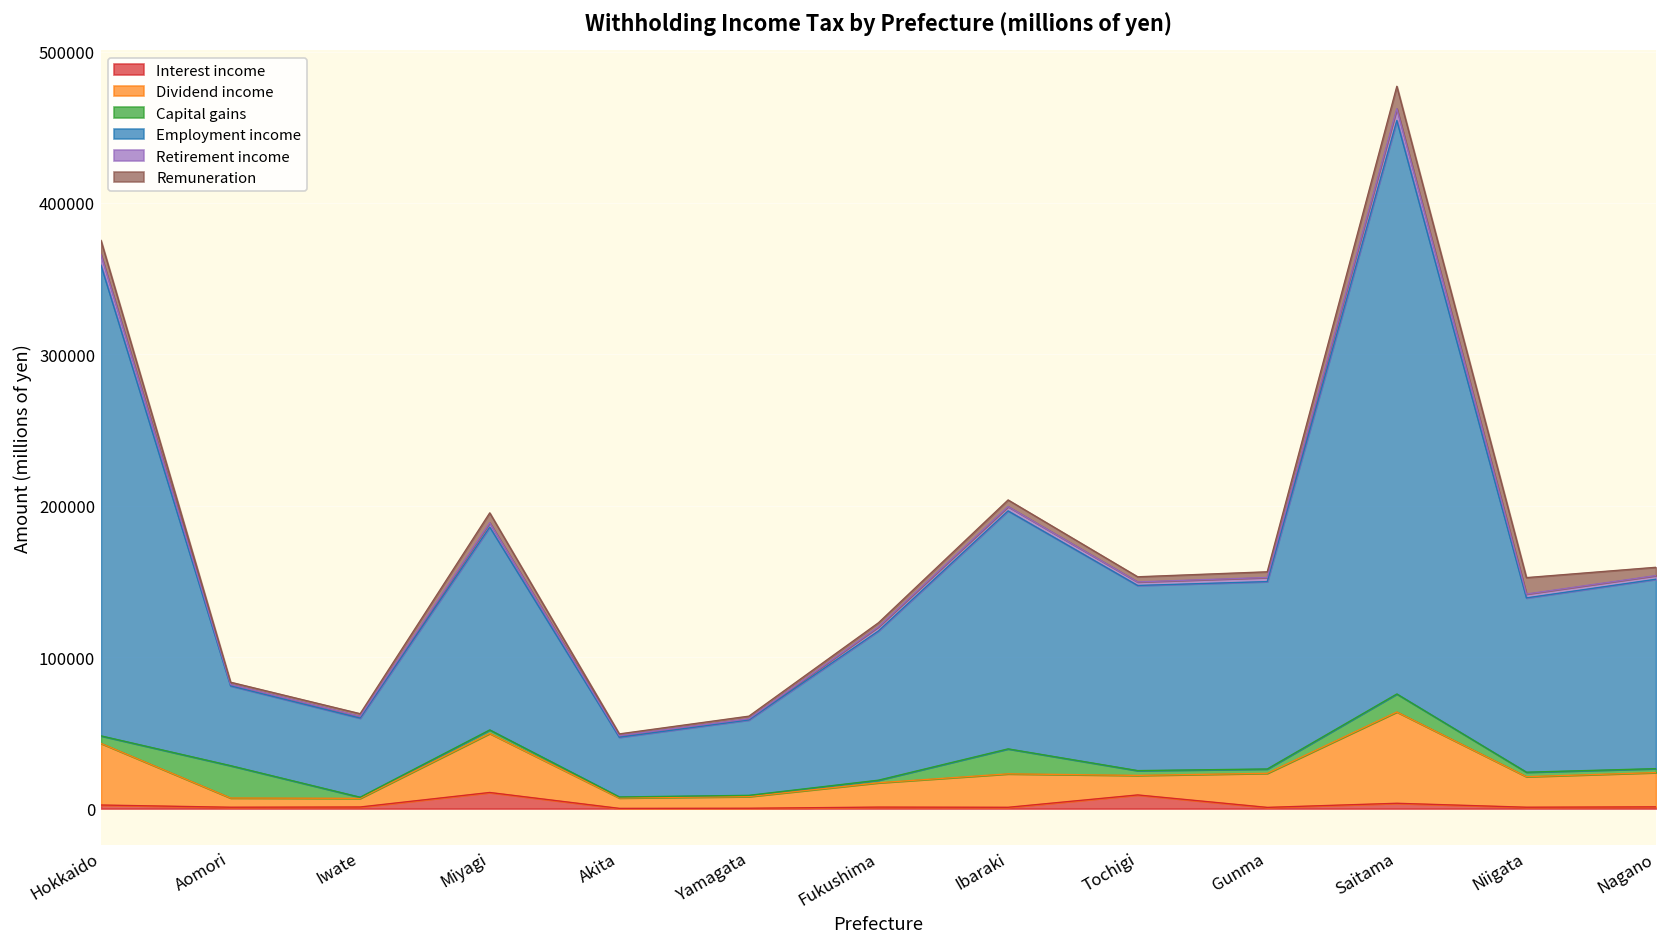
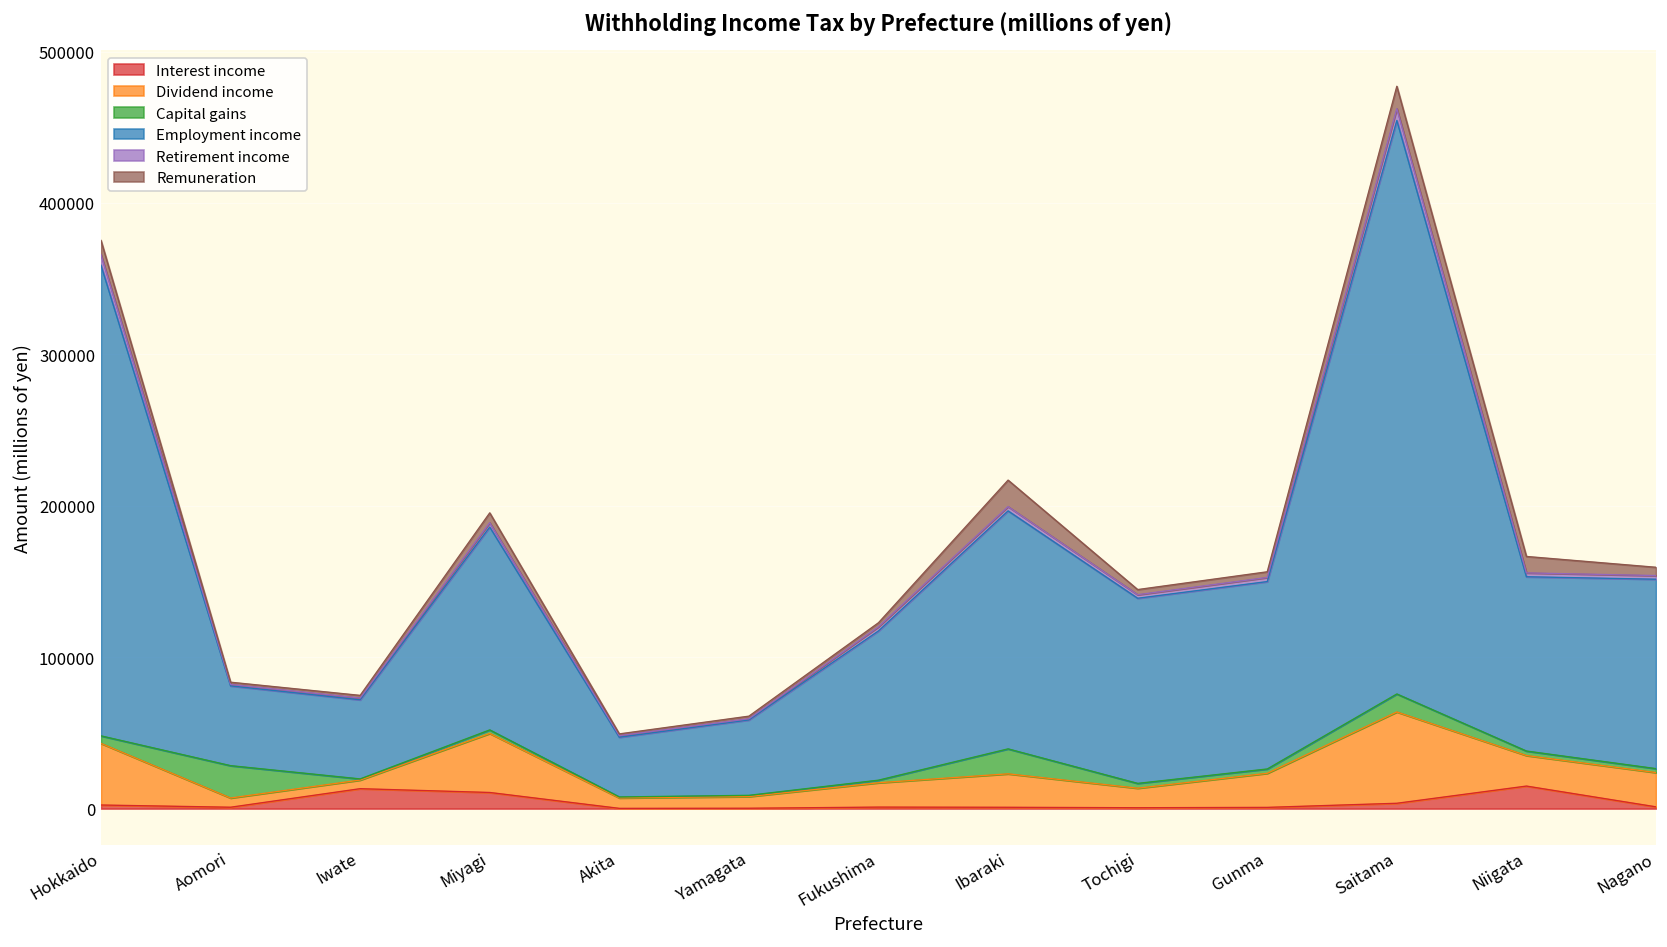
  {
    "Interest income": {
      "Hokkaido": 2000,
      "Aomori": 1000,
-     "Iwate": 1000,
+     "Iwate": 13000,
      "Miyagi": 11000,
      "Akita": 0,
      "Yamagata": 0,
      "Fukushima": 1000,
      "Ibaraki": 1000,
-     "Tochigi": 9000,
+     "Tochigi": 1000,
      "Gunma": 1000,
      "Saitama": 4000,
-     "Niigata": 1000,
+     "Niigata": 15000,
      "Nagano": 1000
    },
    "Dividend income": {
      "Hokkaido": 41000,
      "Aomori": 6000,
      "Miyagi": 39000,
      "Ibaraki": 22000,
      "Tochigi": 13000,
      "Gunma": 23000,
      "Saitama": 60000,
      "Niigata": 20000,
      "Nagano": 23000
    },
    "Capital gains": {
      "Hokkaido": 5000,
      "Aomori": 21000,
      "Miyagi": 2000,
      "Ibaraki": 16000,
      "Tochigi": 3000,
      "Gunma": 3000,
      "Saitama": 12000,
      "Niigata": 3000,
      "Nagano": 3000
    },
    "Employment income": {
      "Hokkaido": 311000,
      "Miyagi": 134000,
      "Fukushima": 99000,
      "Ibaraki": 157000,
      "Tochigi": 122000,
      "Gunma": 124000,
      "Saitama": 379000,
      "Niigata": 115000,
      "Nagano": 125000
    },
    "Retirement income": {
      "Hokkaido": 7000,
      "Miyagi": 3000,
      "Fukushima": 3000,
      "Ibaraki": 3000,
      "Tochigi": 2000,
      "Gunma": 3000,
      "Saitama": 8000,
      "Niigata": 3000,
      "Nagano": 2000
    },
    "Remuneration": {
      "Hokkaido": 9000,
      "Miyagi": 7000,
      "Fukushima": 3000,
-     "Ibaraki": 4000,
+     "Ibaraki": 17000,
      "Tochigi": 3000,
      "Gunma": 4000,
      "Saitama": 15000,
      "Niigata": 11000,
      "Nagano": 5000
    }
  }
